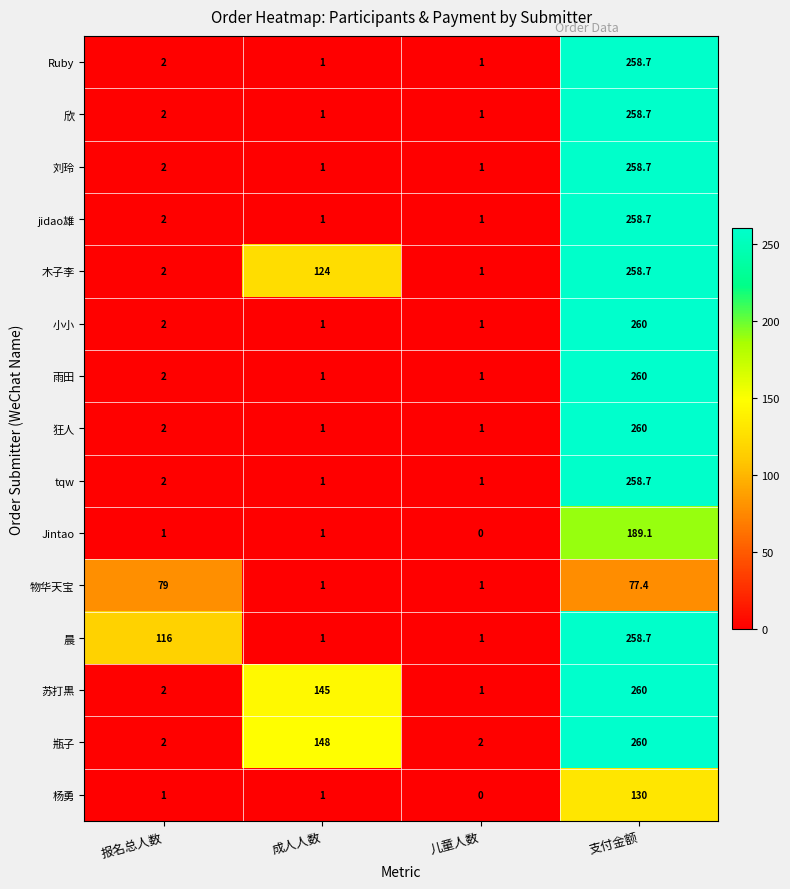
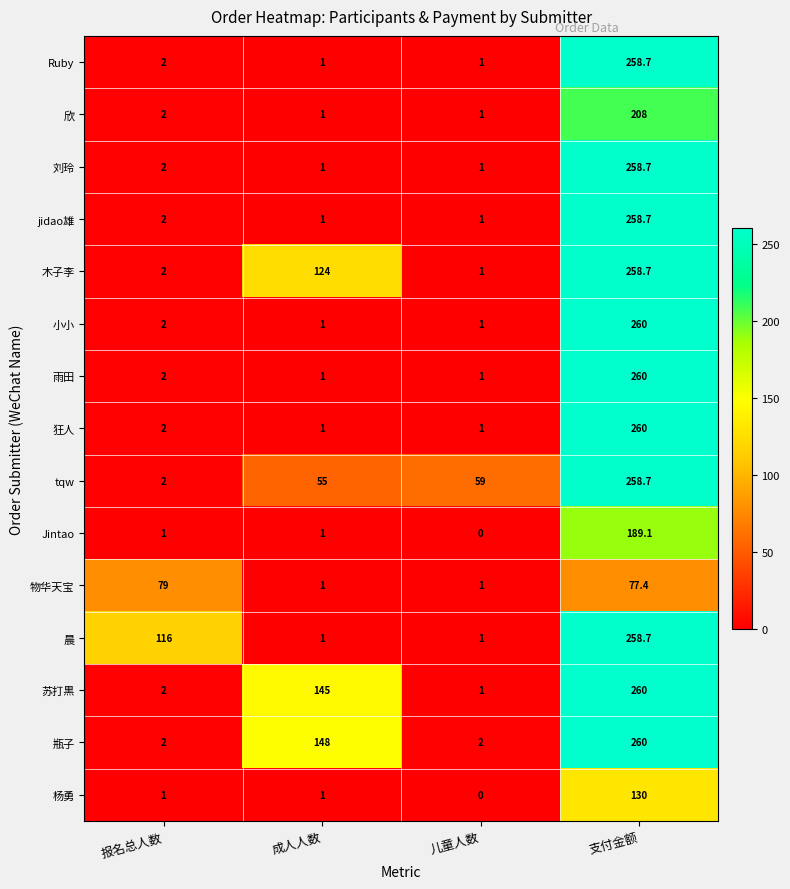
  {
    "Ruby": {
      "报名总人数": 2,
      "成人人数": 1,
      "儿童人数": 1,
      "支付金额": 258.7
    },
    "欣": {
      "报名总人数": 2,
      "成人人数": 1,
      "儿童人数": 1,
-     "支付金额": 258.7
+     "支付金额": 208
    },
    "刘玲": {
      "报名总人数": 2,
      "成人人数": 1,
      "儿童人数": 1,
      "支付金额": 258.7
    },
    "jidao雄": {
      "报名总人数": 2,
      "成人人数": 1,
      "儿童人数": 1,
      "支付金额": 258.7
    },
    "木子李": {
      "报名总人数": 2,
      "成人人数": 124,
      "儿童人数": 1,
      "支付金额": 258.7
    },
    "小小": {
      "报名总人数": 2,
      "成人人数": 1,
      "儿童人数": 1,
      "支付金额": 260
    },
    "雨田": {
      "报名总人数": 2,
      "成人人数": 1,
      "儿童人数": 1,
      "支付金额": 260
    },
    "狂人": {
      "报名总人数": 2,
      "成人人数": 1,
      "儿童人数": 1,
      "支付金额": 260
    },
    "tqw": {
      "报名总人数": 2,
-     "成人人数": 1,
-     "儿童人数": 1,
+     "成人人数": 55,
+     "儿童人数": 59,
      "支付金额": 258.7
    },
    "Jintao": {
      "报名总人数": 1,
      "成人人数": 1,
      "儿童人数": 0,
      "支付金额": 189.1
    },
    "物华天宝": {
      "报名总人数": 79,
      "成人人数": 1,
      "儿童人数": 1,
      "支付金额": 77.4
    },
    "晨": {
      "报名总人数": 116,
      "成人人数": 1,
      "儿童人数": 1,
      "支付金额": 258.7
    },
    "苏打黒": {
      "报名总人数": 2,
      "成人人数": 145,
      "儿童人数": 1,
      "支付金额": 260
    },
    "瓶子": {
      "报名总人数": 2,
      "成人人数": 148,
      "儿童人数": 2,
      "支付金额": 260
    },
    "杨勇": {
      "报名总人数": 1,
      "成人人数": 1,
      "儿童人数": 0,
      "支付金额": 130
    }
  }
